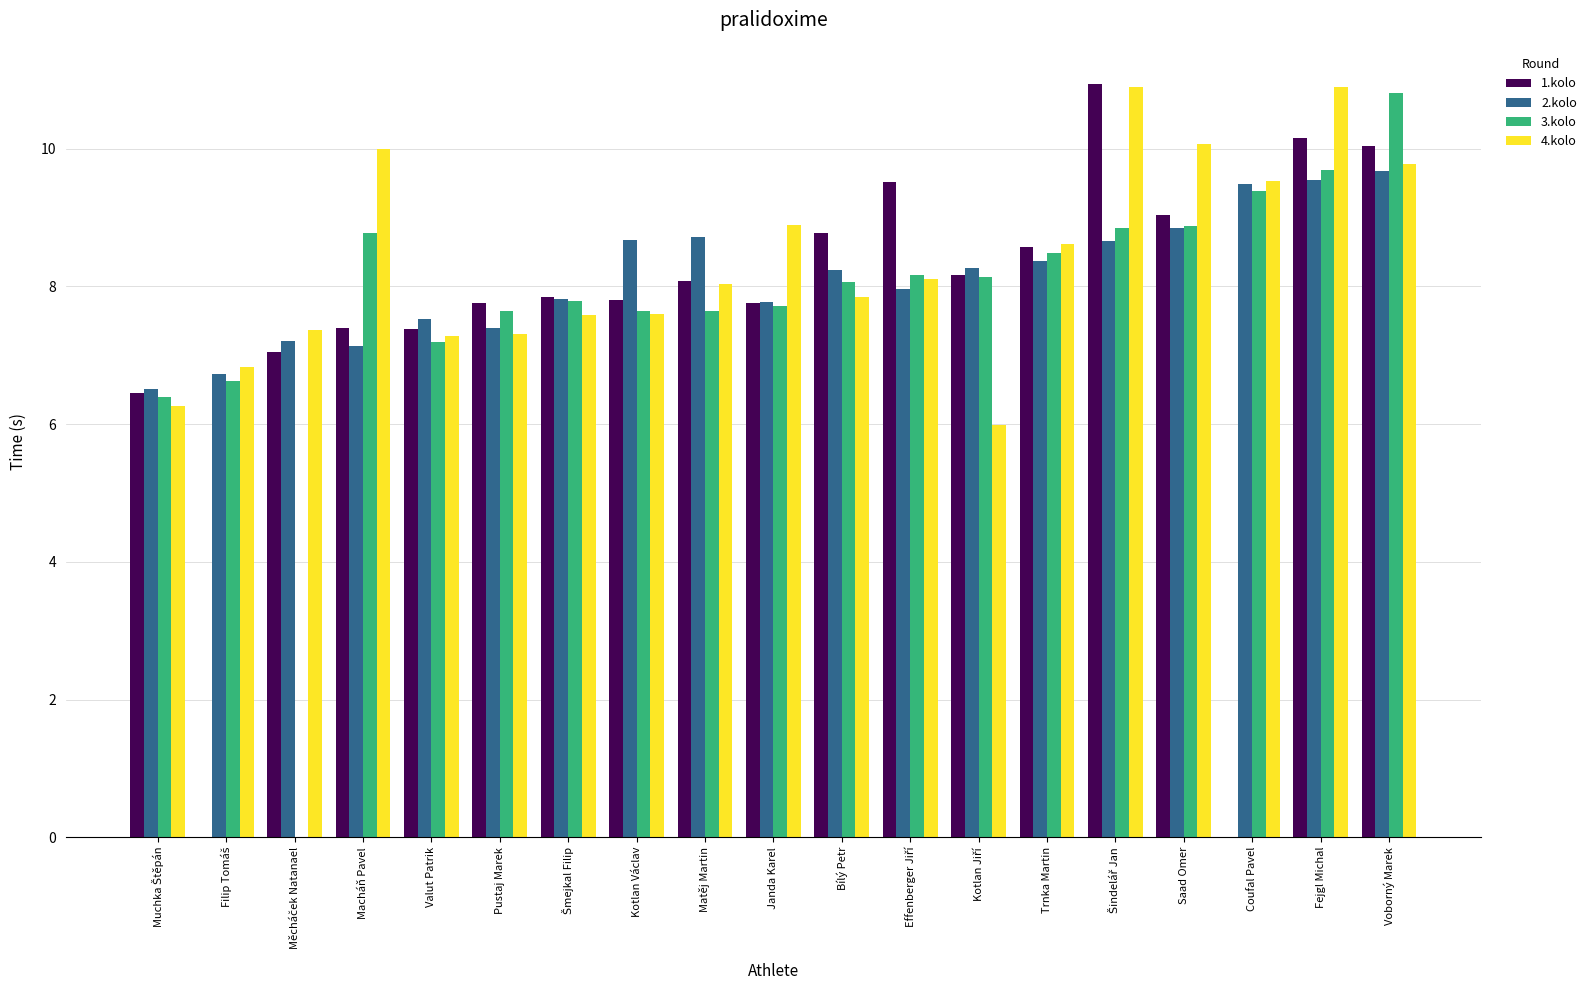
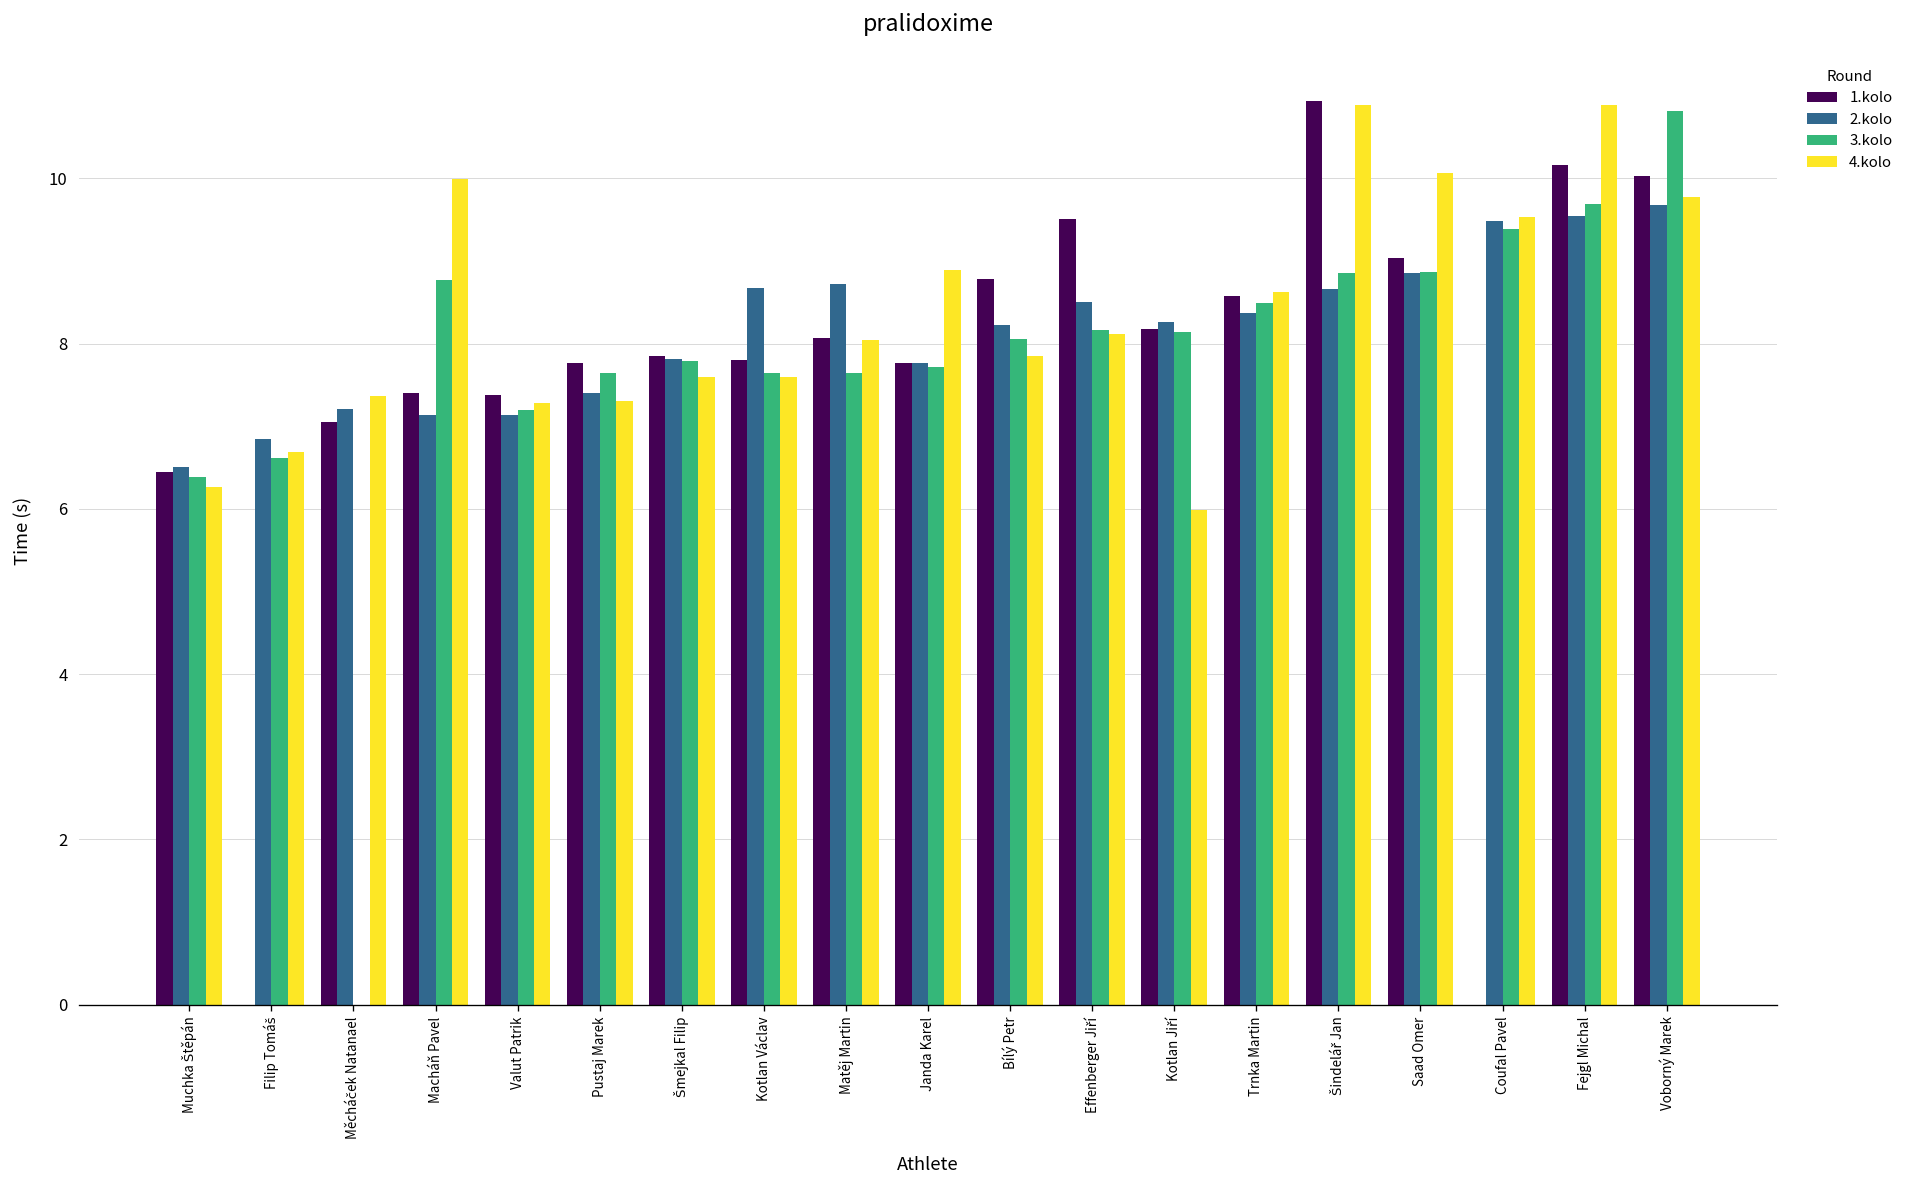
  {
    "2.kolo": {
      "Muchka Štěpán": 6.5,
-     "Filip Tomáš": 6.7,
+     "Filip Tomáš": 6.9,
      "Měcháček Natanael": 7.2,
      "Macháň Pavel": 7.1,
-     "Valut Patrik": 7.5,
+     "Valut Patrik": 7.1,
      "Pustaj Marek": 7.4,
      "Šmejkal Filip": 7.8,
      "Kotlan Václav": 8.7,
      "Matěj Martin": 8.7,
      "Janda Karel": 7.8,
      "Bílý Petr": 8.2,
-     "Effenberger Jiří": 8.0,
+     "Effenberger Jiří": 8.5,
      "Kotlan Jiří": 8.3,
      "Trnka Martin": 8.4,
      "Šindelář Jan": 8.7,
      "Saad Omer": 8.9,
      "Coufal Pavel": 9.5,
      "Fejgl Michal": 9.5,
      "Voborný Marek": 9.7
    },
    "4.kolo": {
      "Muchka Štěpán": 6.3,
-     "Filip Tomáš": 6.8,
+     "Filip Tomáš": 6.7,
      "Měcháček Natanael": 7.4,
      "Macháň Pavel": 10.0,
      "Valut Patrik": 7.3,
      "Pustaj Marek": 7.3,
      "Šmejkal Filip": 7.6,
      "Kotlan Václav": 7.6,
      "Matěj Martin": 8.0,
      "Janda Karel": 8.9,
      "Bílý Petr": 7.9,
      "Effenberger Jiří": 8.1,
      "Kotlan Jiří": 6.0,
      "Trnka Martin": 8.6,
      "Šindelář Jan": 10.9,
      "Saad Omer": 10.1,
      "Coufal Pavel": 9.5,
      "Fejgl Michal": 10.9,
      "Voborný Marek": 9.8
    }
  }
